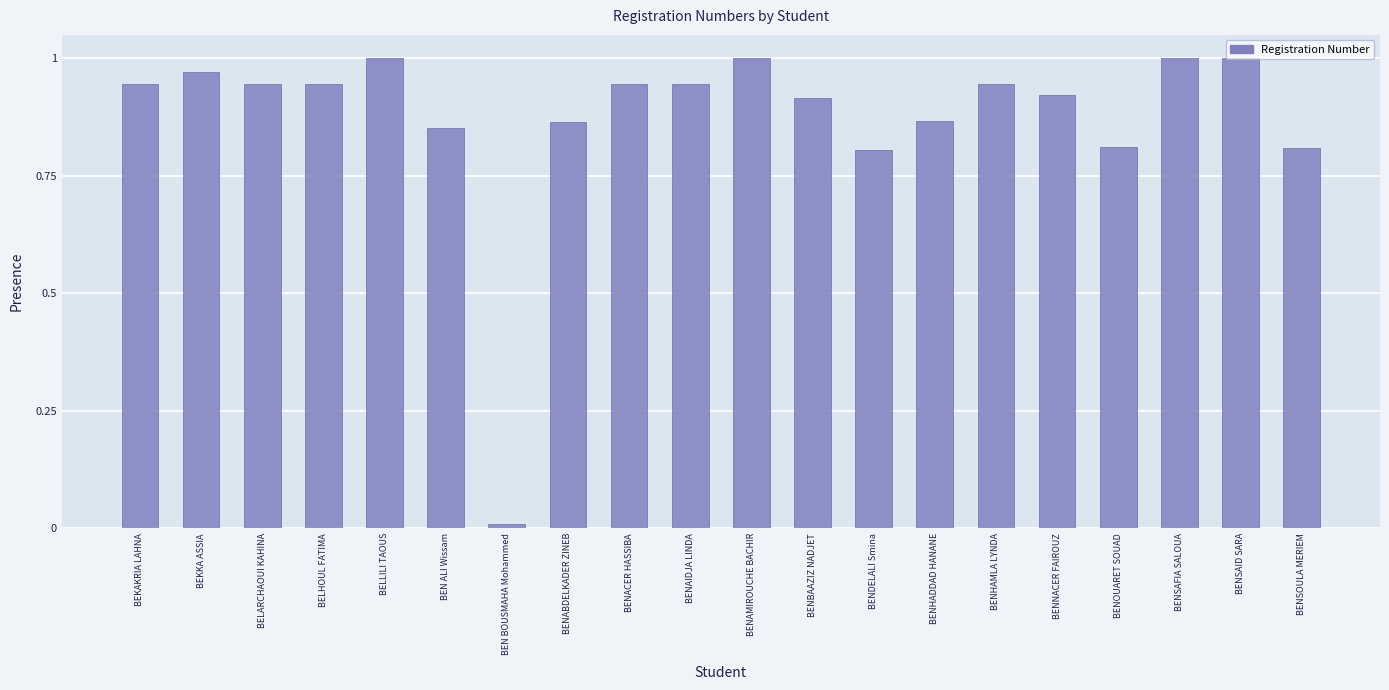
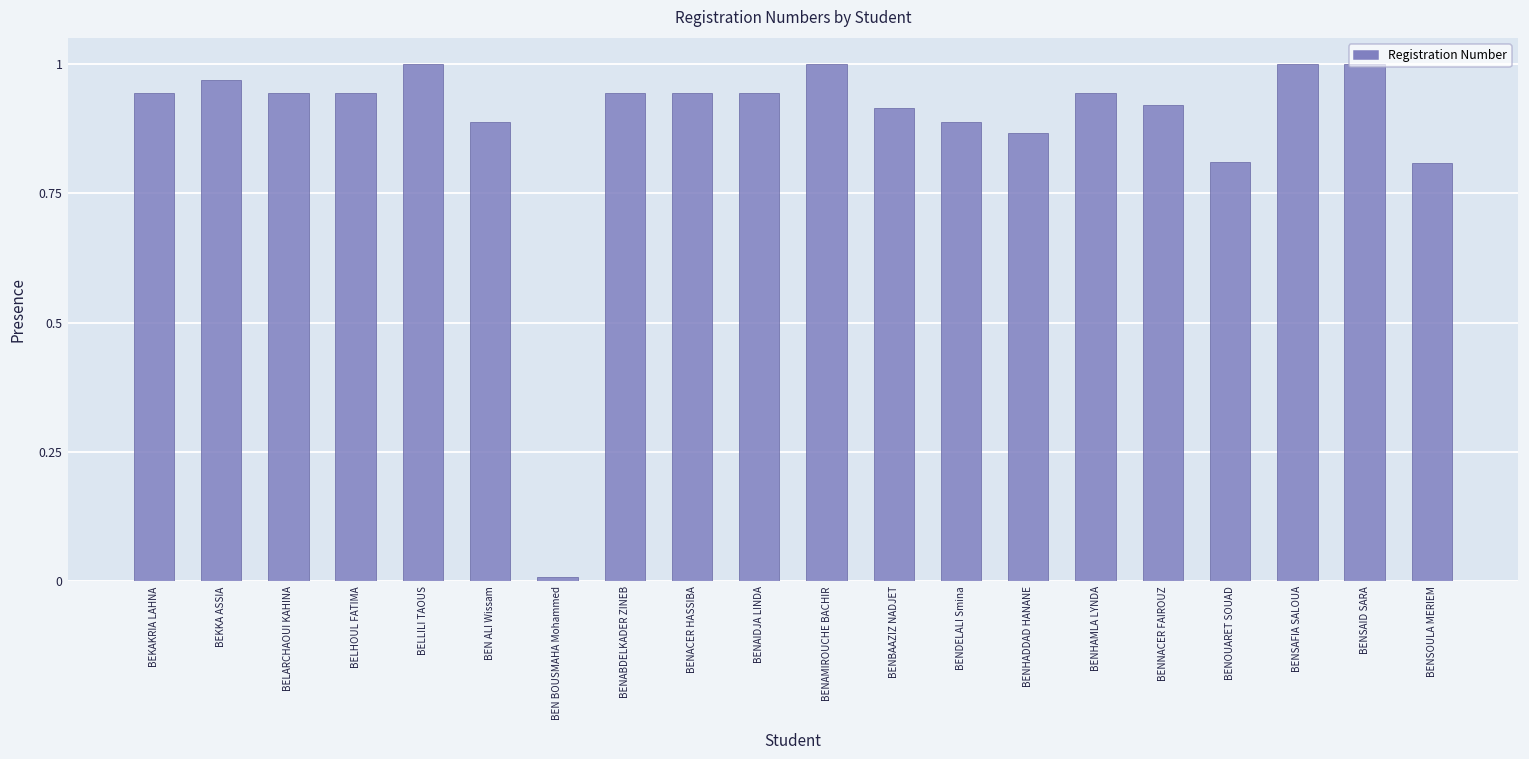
  {
    "BEKAKRIA LAHNA": 0.94,
    "BEKKA ASSIA": 0.97,
    "BELARCHAOUI KAHINA": 0.94,
    "BELHOUL FATIMA": 0.94,
    "BELLILI TAOUS": 1.00,
-   "BEN ALI Wissam": 0.85,
+   "BEN ALI Wissam": 0.89,
    "BEN BOUSMAHA Mohammed": 0.01,
-   "BENABDELKADER ZINEB": 0.86,
+   "BENABDELKADER ZINEB": 0.94,
    "BENACER HASSIBA": 0.94,
    "BENAIDJA LINDA": 0.94,
    "BENAMIROUCHE BACHIR": 1.00,
    "BENBAAZIZ NADJET": 0.92,
-   "BENDELALI Smina": 0.80,
+   "BENDELALI Smina": 0.89,
    "BENHADDAD HANANE": 0.87,
    "BENHAMLA LYNDA": 0.94,
    "BENNACER FAIROUZ": 0.92,
    "BENOUARET SOUAD": 0.81,
    "BENSAFIA SALOUA": 1.00,
    "BENSOULA MERIEM": 0.81
  }
